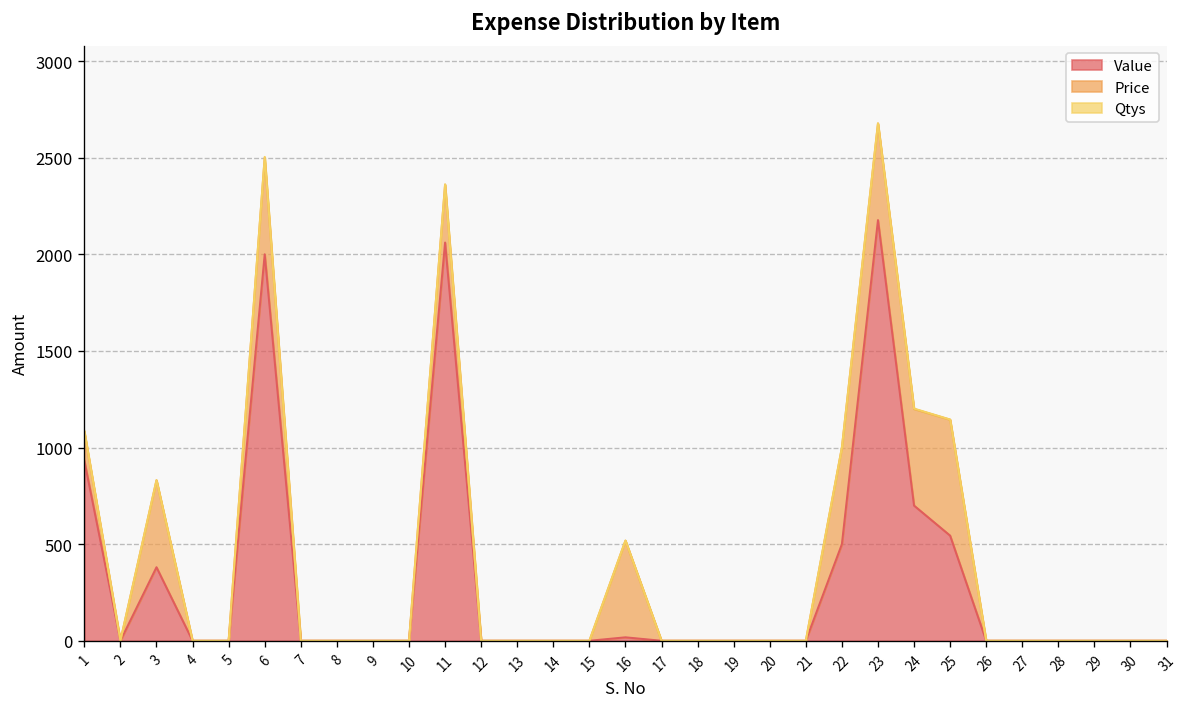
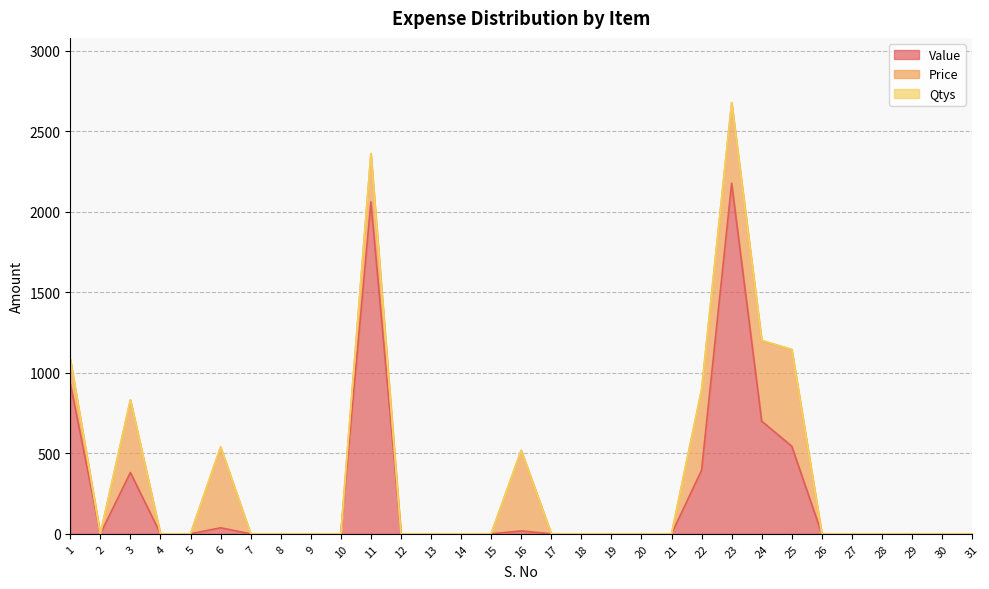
  {
    "Value": {
      "1": 930,
      "3": 380,
-     "6": 2000,
+     "6": 40,
      "11": 2060,
      "16": 20,
-     "22": 500,
+     "22": 390,
      "23": 2180,
      "24": 700,
      "25": 540
    }
  }
